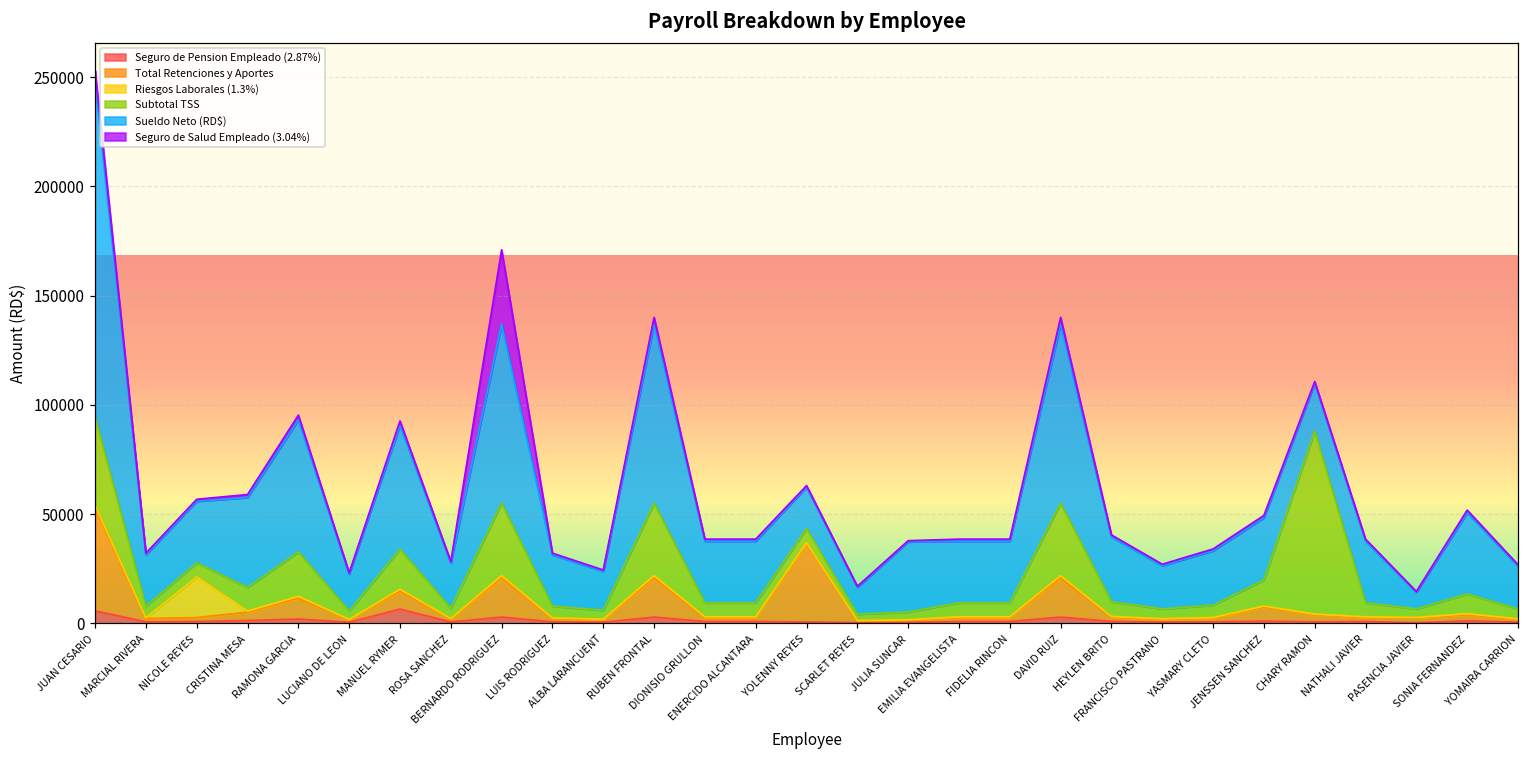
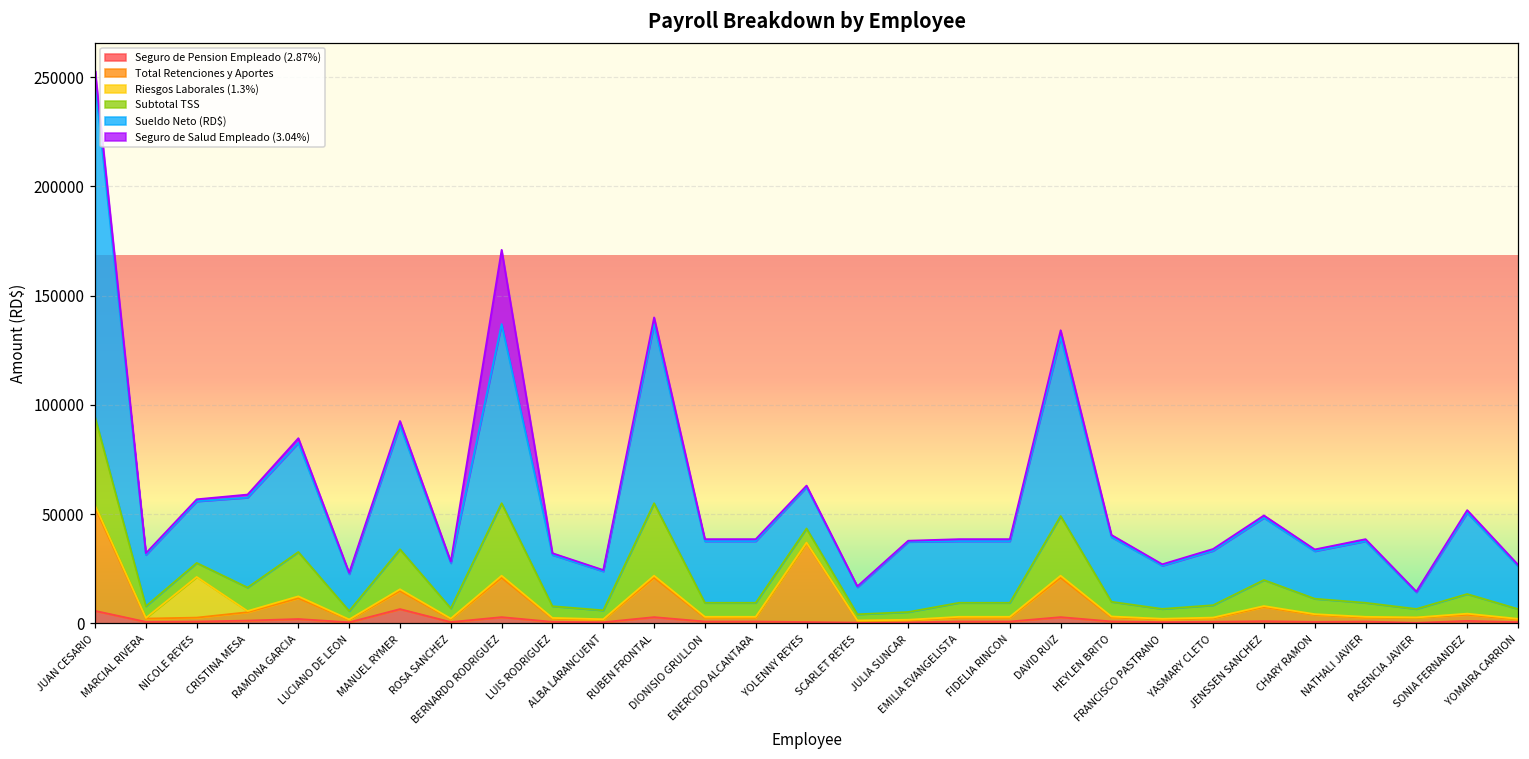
  {
    "Seguro de Pension Empleado (2.87%)": {
      "JUAN CESARIO": 6000,
      "MARCIAL RIVERA": 1000,
      "NICOLE REYES": 1000,
      "CRISTINA MESA": 1000,
      "RAMONA GARCIA": 2000,
      "MANUEL RYMER": 7000,
      "ROSA SANCHEZ": 1000,
      "BERNARDO RODRIGUEZ": 3000,
      "LUIS RODRIGUEZ": 1000,
      "RUBEN FRONTAL": 3000,
      "DIONISIO GRULLON": 1000,
      "ENERCIDO ALCANTARA": 1000,
      "YOLENNY REYES": 1000,
      "EMILIA EVANGELISTA": 1000,
      "FIDELIA RINCON": 1000,
      "DAVID RUIZ": 3000,
      "HEYLEN BRITO": 1000,
      "FRANCISCO PASTRANO": 1000,
      "YASMARY CLETO": 1000,
      "JENSSEN SANCHEZ": 1000,
      "CHARY RAMON": 1000,
      "NATHALI JAVIER": 1000,
      "PASENCIA JAVIER": 0,
      "SONIA FERNANDEZ": 1000
    },
    "Total Retenciones y Aportes": {
      "NICOLE REYES": 2000
    },
    "Riesgos Laborales (1.3%)": {
      "NICOLE REYES": 19000
    },
    "Subtotal TSS": {
      "JUAN CESARIO": 40000,
      "MARCIAL RIVERA": 5000,
      "NICOLE REYES": 6000,
      "CRISTINA MESA": 11000,
      "RAMONA GARCIA": 20000,
      "LUCIANO DE LEON": 4000,
      "MANUEL RYMER": 18000,
      "ROSA SANCHEZ": 5000,
      "BERNARDO RODRIGUEZ": 33000,
      "LUIS RODRIGUEZ": 5000,
      "ALBA LARANCUENT": 4000,
      "RUBEN FRONTAL": 33000,
      "DIONISIO GRULLON": 6000,
      "ENERCIDO ALCANTARA": 6000,
      "YOLENNY REYES": 6000,
      "SCARLET REYES": 3000,
      "JULIA SUNCAR": 4000,
      "EMILIA EVANGELISTA": 6000,
      "FIDELIA RINCON": 6000,
-     "DAVID RUIZ": 33000,
+     "DAVID RUIZ": 27000,
      "HEYLEN BRITO": 7000,
      "FRANCISCO PASTRANO": 5000,
      "YASMARY CLETO": 6000,
      "JENSSEN SANCHEZ": 12000,
-     "CHARY RAMON": 84000,
+     "CHARY RAMON": 7000,
      "NATHALI JAVIER": 6000,
      "PASENCIA JAVIER": 4000,
      "SONIA FERNANDEZ": 9000,
      "YOMAIRA CARRION": 4000
    },
    "Sueldo Neto (RD$)": {
      "JUAN CESARIO": 153000,
      "CRISTINA MESA": 41000,
-     "RAMONA GARCIA": 60000,
+     "RAMONA GARCIA": 50000,
      "MANUEL RYMER": 57000,
      "BERNARDO RODRIGUEZ": 82000,
      "RUBEN FRONTAL": 82000,
      "DAVID RUIZ": 82000
    },
    "Seguro de Salud Empleado (3.04%)": {
      "JUAN CESARIO": 6000,
      "CRISTINA MESA": 1000,
      "RAMONA GARCIA": 2000,
      "MANUEL RYMER": 2000,
      "BERNARDO RODRIGUEZ": 34000,
      "RUBEN FRONTAL": 3000,
      "DAVID RUIZ": 3000
    }
  }
